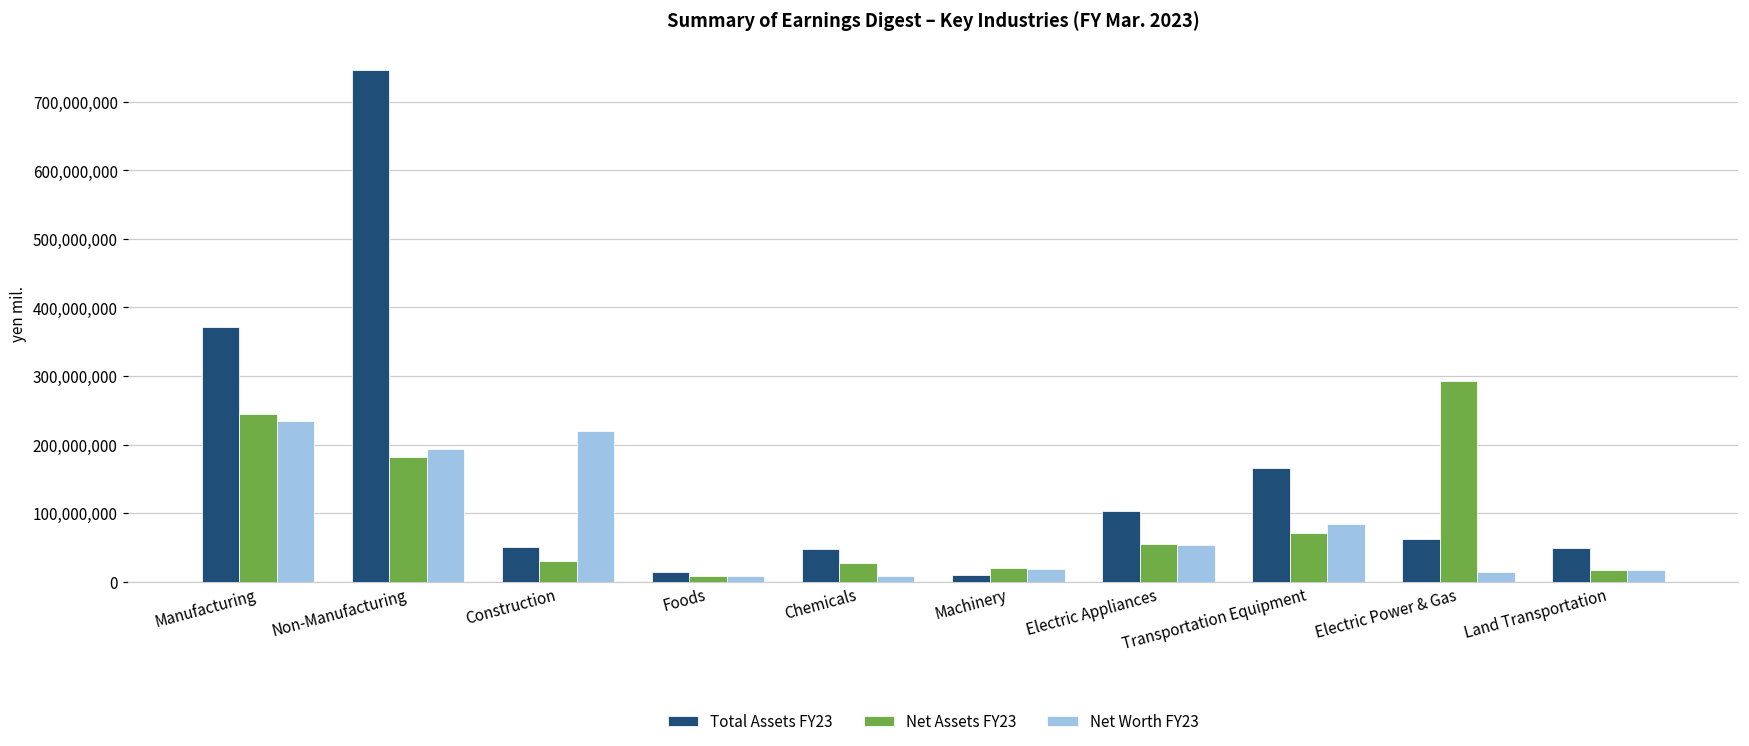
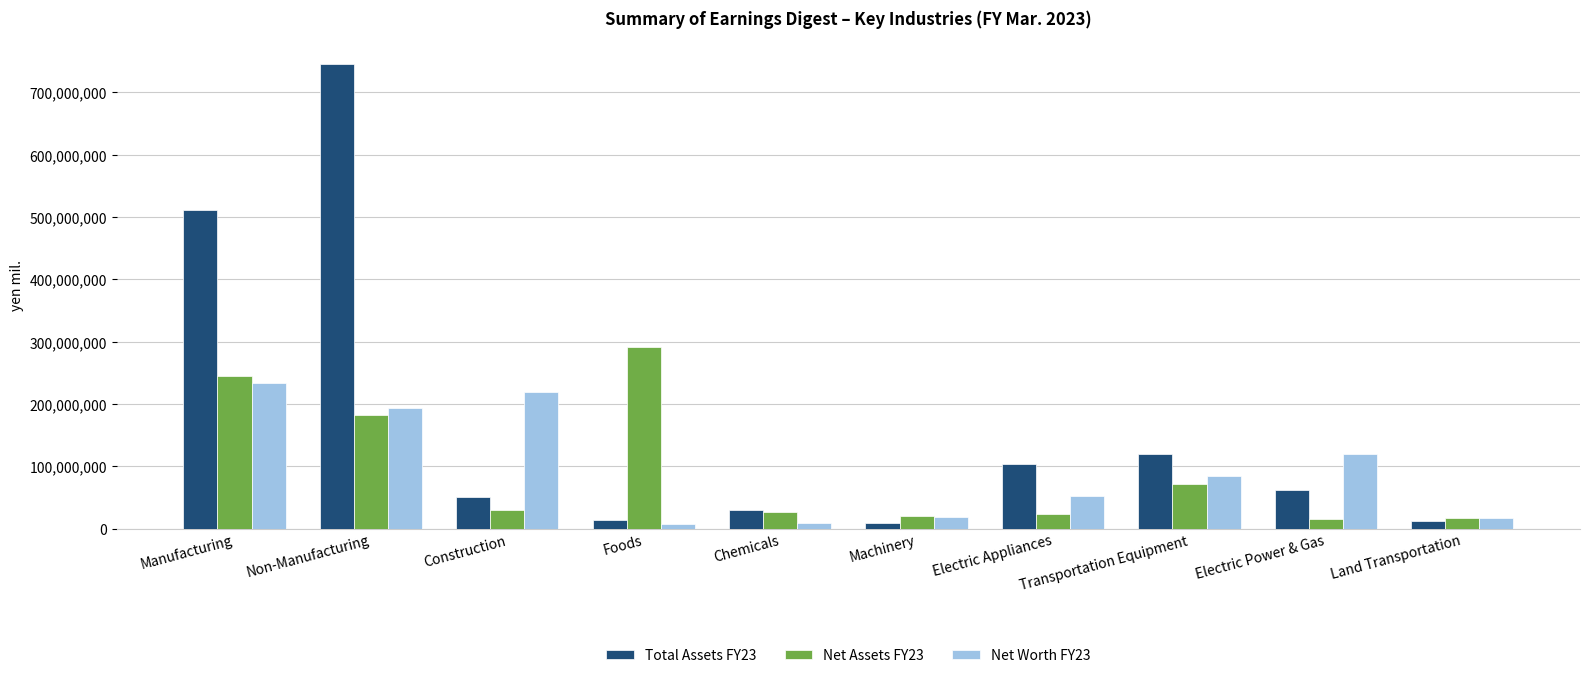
  {
    "Total Assets FY23": {
-     "Manufacturing": "370,000,000",
+     "Manufacturing": "510,000,000",
      "Non-Manufacturing": "750,000,000",
      "Construction": "50,000,000",
      "Foods": "10,000,000",
-     "Chemicals": "50,000,000",
+     "Chemicals": "30,000,000",
      "Machinery": "10,000,000",
      "Electric Appliances": "100,000,000",
-     "Transportation Equipment": "170,000,000",
+     "Transportation Equipment": "120,000,000",
      "Electric Power & Gas": "60,000,000",
-     "Land Transportation": "50,000,000"
+     "Land Transportation": "10,000,000"
    },
    "Net Assets FY23": {
      "Manufacturing": "240,000,000",
      "Non-Manufacturing": "180,000,000",
      "Construction": "30,000,000",
-     "Foods": "10,000,000",
+     "Foods": "290,000,000",
      "Chemicals": "30,000,000",
      "Machinery": "20,000,000",
-     "Electric Appliances": "50,000,000",
+     "Electric Appliances": "20,000,000",
      "Transportation Equipment": "70,000,000",
-     "Electric Power & Gas": "290,000,000",
+     "Electric Power & Gas": "10,000,000",
      "Land Transportation": "20,000,000"
    },
    "Net Worth FY23": {
      "Manufacturing": "230,000,000",
      "Non-Manufacturing": "190,000,000",
      "Construction": "220,000,000",
      "Foods": "10,000,000",
      "Chemicals": "10,000,000",
      "Machinery": "20,000,000",
      "Electric Appliances": "50,000,000",
      "Transportation Equipment": "80,000,000",
-     "Electric Power & Gas": "10,000,000",
+     "Electric Power & Gas": "120,000,000",
      "Land Transportation": "20,000,000"
    }
  }
